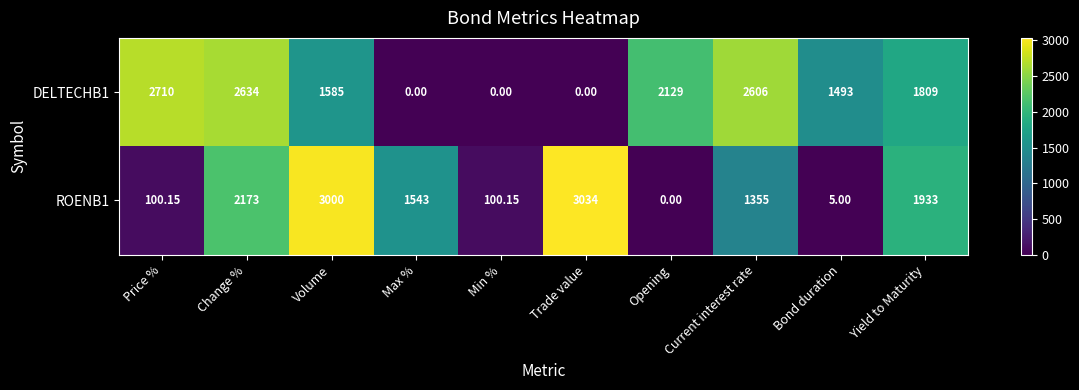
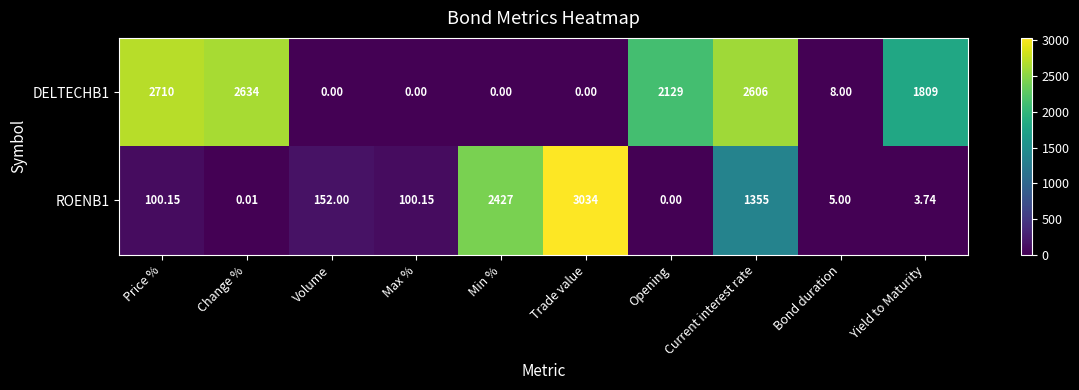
  {
    "DELTECHB1": {
      "Price %": 2710,
      "Change %": 2634,
-     "Volume": 1585,
+     "Volume": 0.00,
      "Max %": 0.00,
      "Min %": 0.00,
      "Trade value": 0.00,
      "Opening": 2129,
      "Current interest rate": 2606,
-     "Bond duration": 1493,
+     "Bond duration": 8.00,
      "Yield to Maturity": 1809
    },
    "ROENB1": {
      "Price %": 100.15,
-     "Change %": 2173,
-     "Volume": 3000,
-     "Max %": 1543,
-     "Min %": 100.15,
+     "Change %": 0.01,
+     "Volume": 152.00,
+     "Max %": 100.15,
+     "Min %": 2427,
      "Trade value": 3034,
      "Opening": 0.00,
      "Current interest rate": 1355,
      "Bond duration": 5.00,
-     "Yield to Maturity": 1933
+     "Yield to Maturity": 3.74
    }
  }
